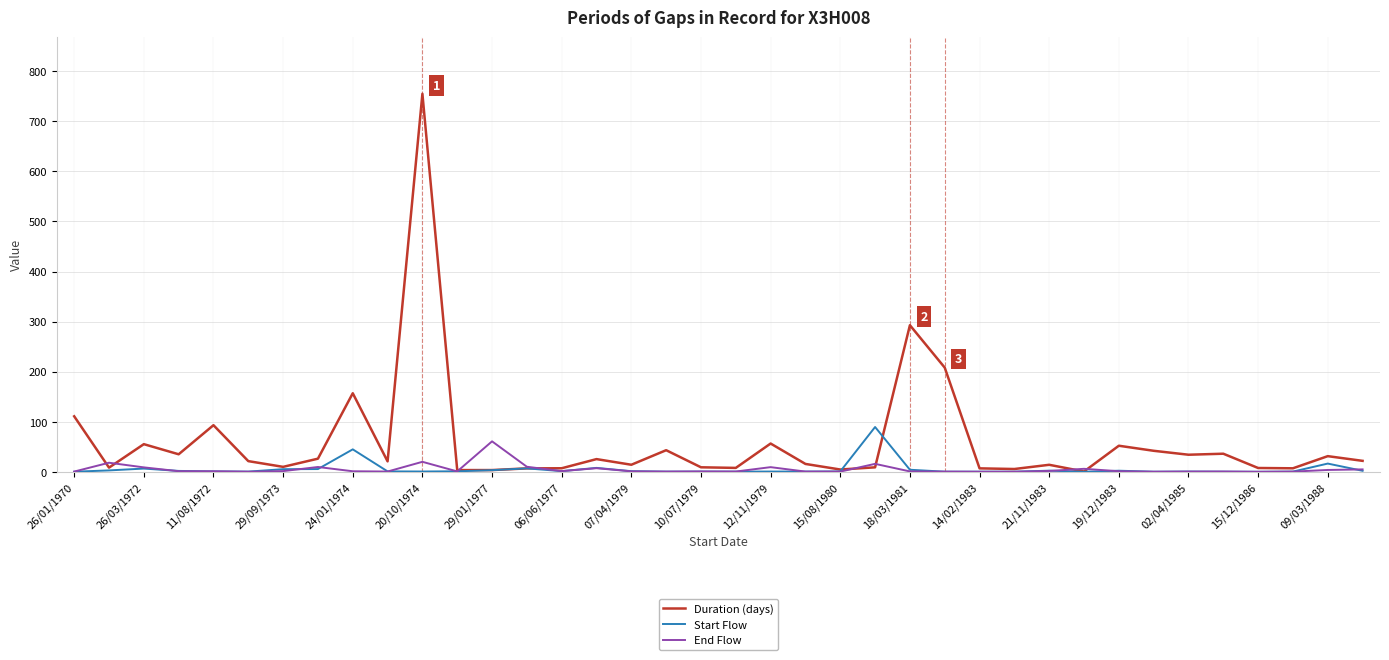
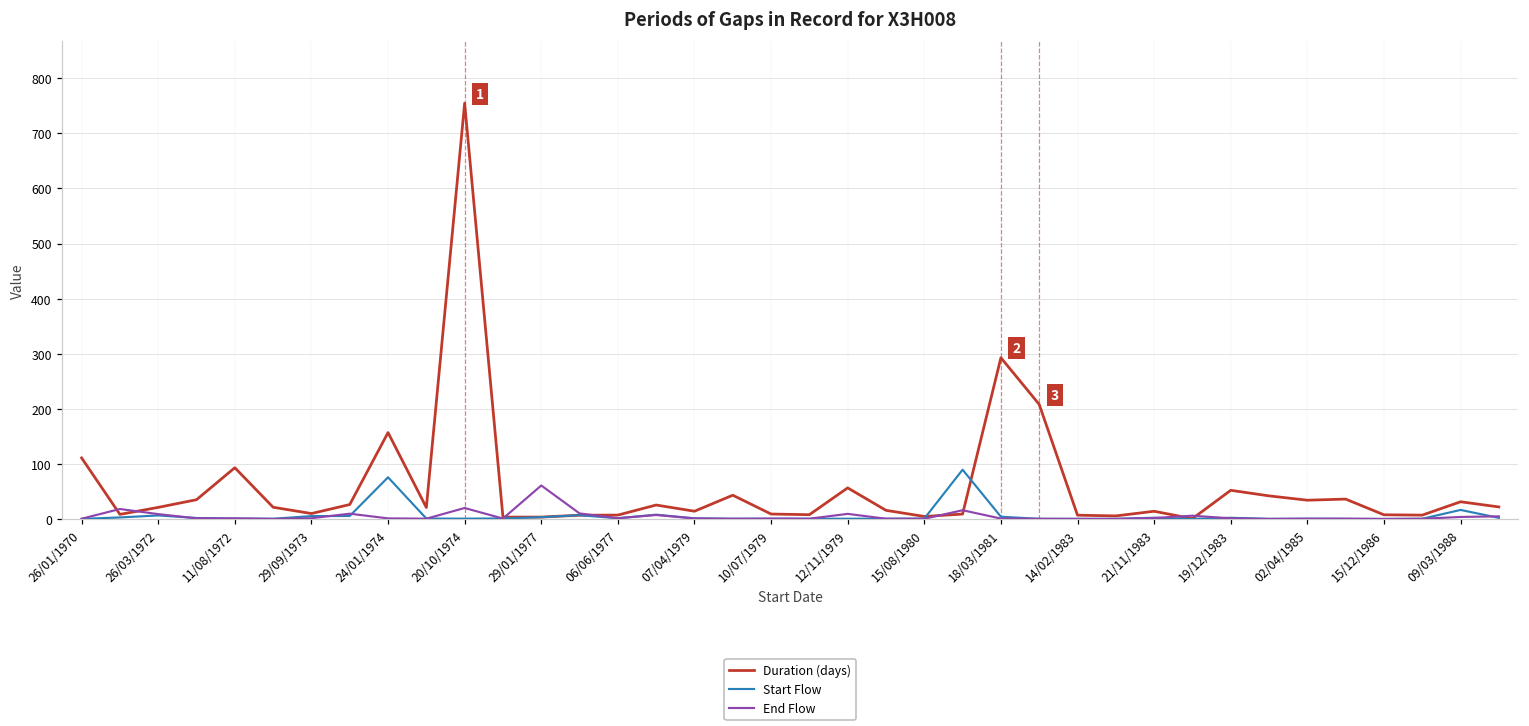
  {
    "Duration (days)": {
      "26/01/1970": 110,
-     "26/03/1972": 60,
+     "26/03/1972": 20,
      "11/08/1972": 90,
      "24/01/1974": 160,
      "06/06/1977": 10,
      "07/04/1979": 10,
      "10/07/1979": 10,
      "12/11/1979": 60,
      "14/02/1983": 10,
      "21/11/1983": 10,
      "19/12/1983": 50,
      "02/04/1985": 30,
      "15/12/1986": 10,
      "09/03/1988": 30
    },
    "Start Flow": {
-     "24/01/1974": 40,
+     "24/01/1974": 80,
      "20/10/1974": 0,
      "12/11/1979": 0,
      "09/03/1988": 20
    },
    "End Flow": {
      "24/01/1974": 0,
      "20/10/1974": 20,
      "29/01/1977": 60,
      "12/11/1979": 10,
      "09/03/1988": 0
    }
  }
